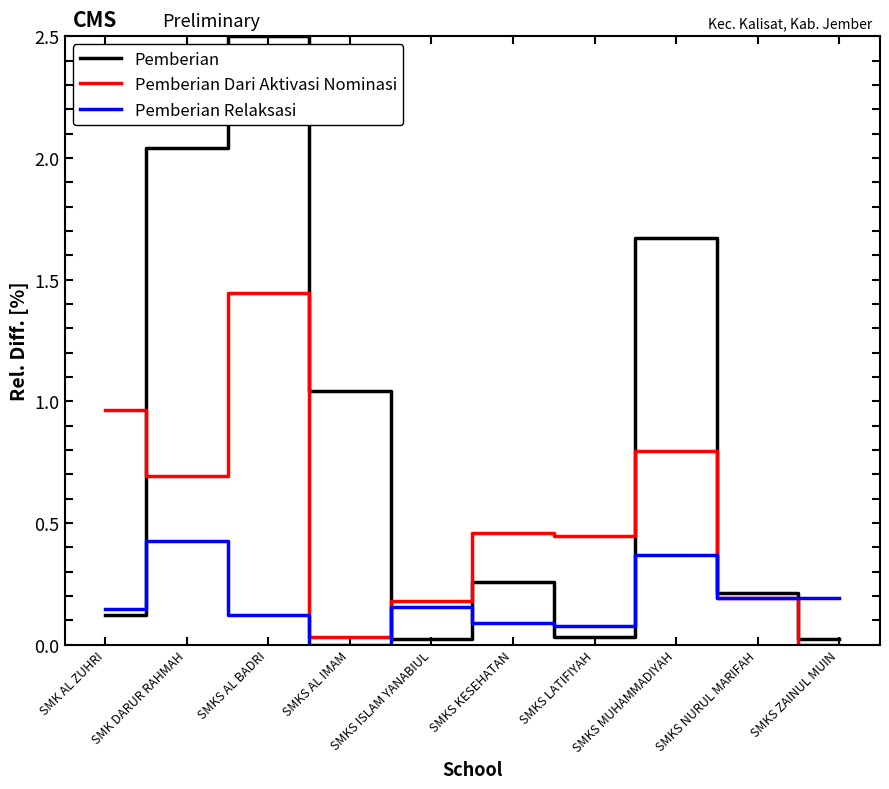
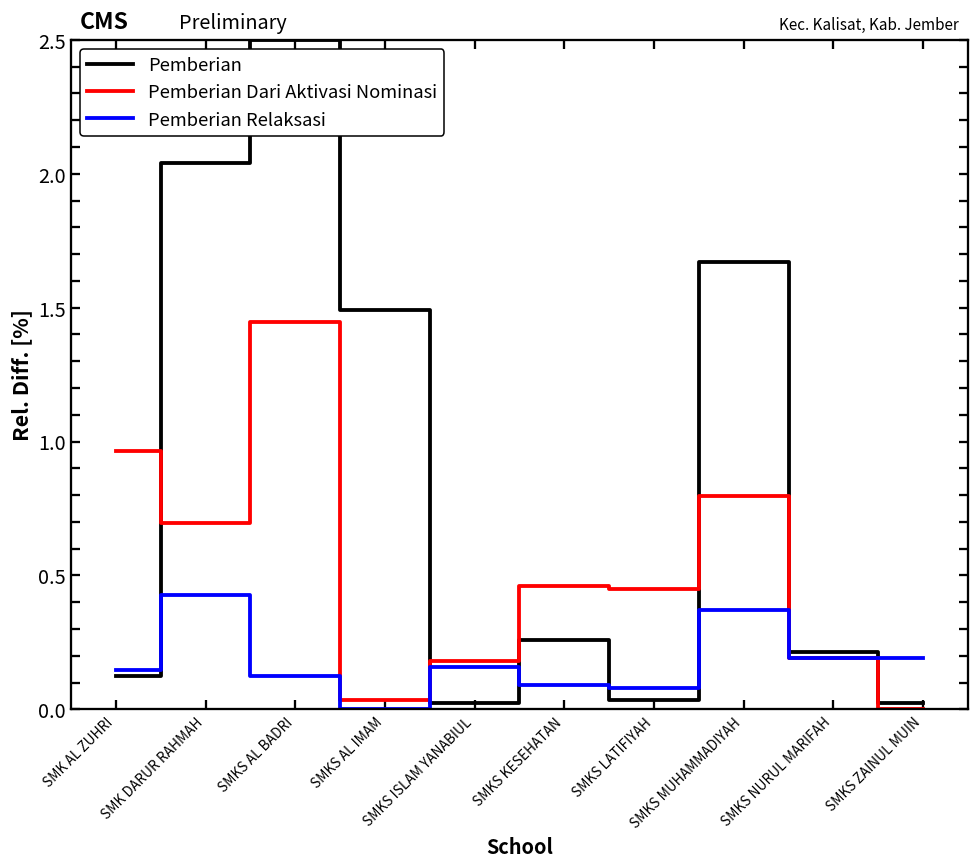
  {
    "Pemberian": {
      "SMK AL ZUHRI": 0.12,
      "SMK DARUR RAHMAH": 2.04,
      "SMKS AL BADRI": 2.50,
-     "SMKS AL IMAM": 1.04,
+     "SMKS AL IMAM": 1.49,
      "SMKS ISLAM YANABIUL": 0.02,
      "SMKS KESEHATAN": 0.26,
      "SMKS LATIFIYAH": 0.03,
      "SMKS MUHAMMADIYAH": 1.67,
      "SMKS NURUL MARIFAH": 0.21,
      "SMKS ZAINUL MUIN": 0.02
    },
    "Pemberian Dari Aktivasi Nominasi": {
      "SMK AL ZUHRI": 0.96,
      "SMK DARUR RAHMAH": 0.70,
      "SMKS AL BADRI": 1.45,
      "SMKS AL IMAM": 0.03,
      "SMKS ISLAM YANABIUL": 0.18,
      "SMKS KESEHATAN": 0.46,
      "SMKS LATIFIYAH": 0.45,
      "SMKS MUHAMMADIYAH": 0.80,
      "SMKS ZAINUL MUIN": 0.00
    },
    "Pemberian Relaksasi": {
      "SMK AL ZUHRI": 0.15,
      "SMK DARUR RAHMAH": 0.43,
      "SMKS AL BADRI": 0.12,
      "SMKS AL IMAM": 0.00,
      "SMKS ISLAM YANABIUL": 0.16,
      "SMKS KESEHATAN": 0.09,
      "SMKS LATIFIYAH": 0.08,
      "SMKS MUHAMMADIYAH": 0.37,
      "SMKS ZAINUL MUIN": 0.19
    }
  }
